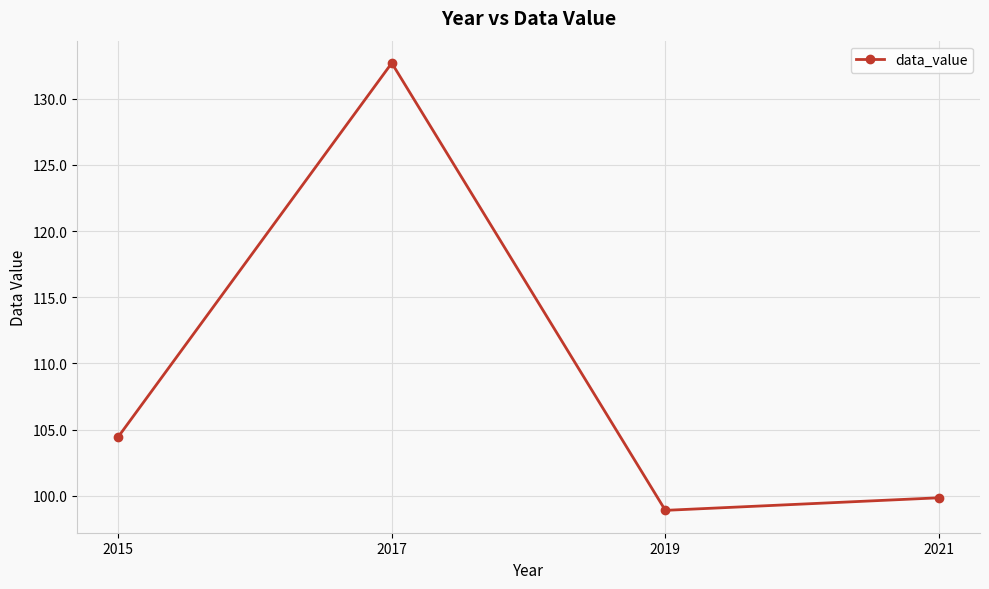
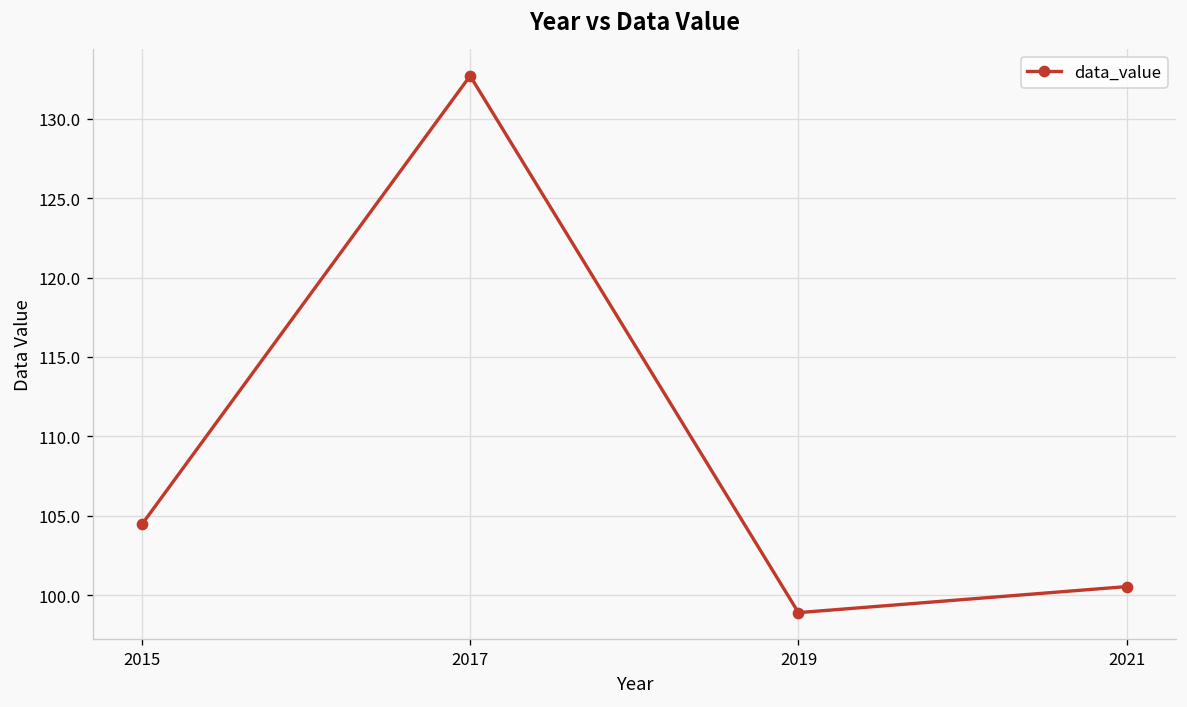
  {
    "2015": 104.5,
    "2017": 132.7,
    "2019": 98.9,
-   "2021": 99.9
+   "2021": 100.5
  }
